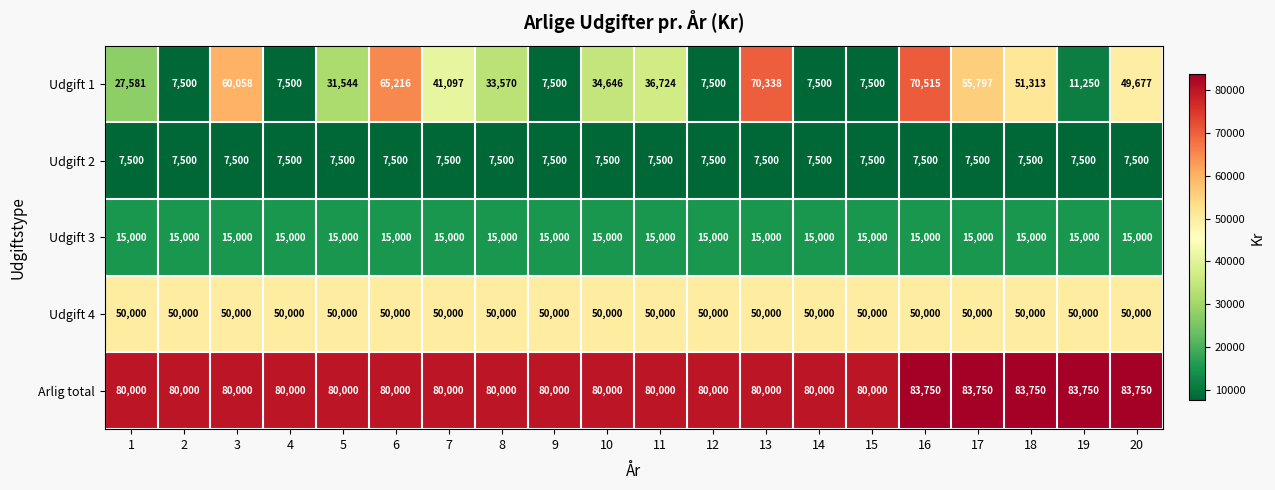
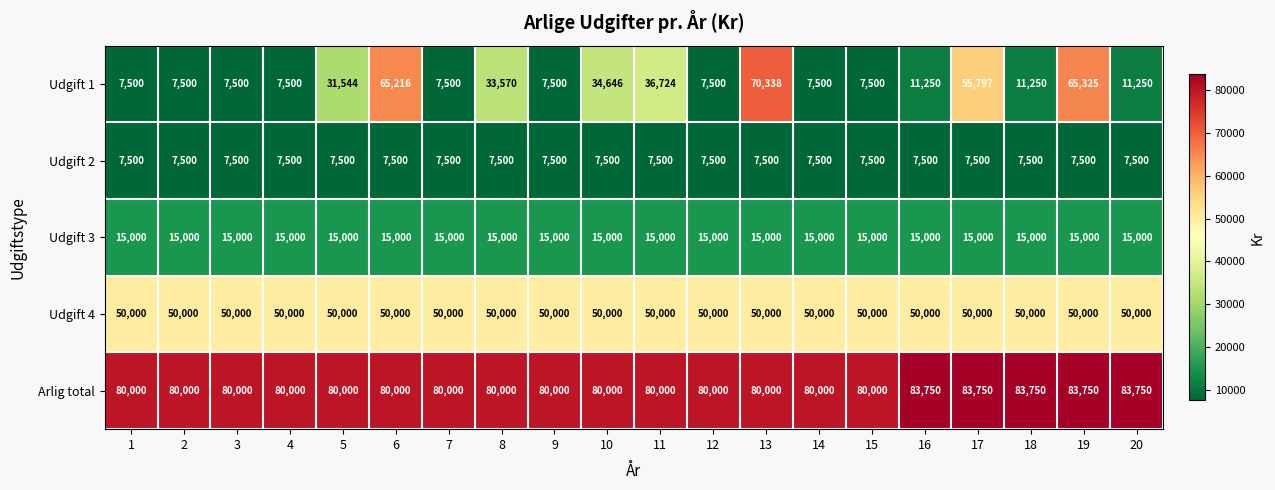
  {
    "Udgift 1": {
-     "1": "27,581",
+     "1": "7,500",
      "2": "7,500",
-     "3": "60,058",
+     "3": "7,500",
      "4": "7,500",
      "5": "31,544",
      "6": "65,216",
-     "7": "41,097",
+     "7": "7,500",
      "8": "33,570",
      "9": "7,500",
      "10": "34,646",
      "11": "36,724",
      "12": "7,500",
      "13": "70,338",
      "14": "7,500",
      "15": "7,500",
-     "16": "70,515",
+     "16": "11,250",
      "17": "55,797",
-     "18": "51,313",
-     "19": "11,250",
-     "20": "49,677"
+     "18": "11,250",
+     "19": "65,325",
+     "20": "11,250"
    },
    "Udgift 2": {
      "1": "7,500",
      "2": "7,500",
      "3": "7,500",
      "4": "7,500",
      "5": "7,500",
      "6": "7,500",
      "7": "7,500",
      "8": "7,500",
      "9": "7,500",
      "10": "7,500",
      "11": "7,500",
      "12": "7,500",
      "13": "7,500",
      "14": "7,500",
      "15": "7,500",
      "16": "7,500",
      "17": "7,500",
      "18": "7,500",
      "19": "7,500",
      "20": "7,500"
    },
    "Udgift 3": {
      "1": "15,000",
      "2": "15,000",
      "3": "15,000",
      "4": "15,000",
      "5": "15,000",
      "6": "15,000",
      "7": "15,000",
      "8": "15,000",
      "9": "15,000",
      "10": "15,000",
      "11": "15,000",
      "12": "15,000",
      "13": "15,000",
      "14": "15,000",
      "15": "15,000",
      "16": "15,000",
      "17": "15,000",
      "18": "15,000",
      "19": "15,000",
      "20": "15,000"
    },
    "Udgift 4": {
      "1": "50,000",
      "2": "50,000",
      "3": "50,000",
      "4": "50,000",
      "5": "50,000",
      "6": "50,000",
      "7": "50,000",
      "8": "50,000",
      "9": "50,000",
      "10": "50,000",
      "11": "50,000",
      "12": "50,000",
      "13": "50,000",
      "14": "50,000",
      "15": "50,000",
      "16": "50,000",
      "17": "50,000",
      "18": "50,000",
      "19": "50,000",
      "20": "50,000"
    },
    "Arlig total": {
      "1": "80,000",
      "2": "80,000",
      "3": "80,000",
      "4": "80,000",
      "5": "80,000",
      "6": "80,000",
      "7": "80,000",
      "8": "80,000",
      "9": "80,000",
      "10": "80,000",
      "11": "80,000",
      "12": "80,000",
      "13": "80,000",
      "14": "80,000",
      "15": "80,000",
      "16": "83,750",
      "17": "83,750",
      "18": "83,750",
      "19": "83,750",
      "20": "83,750"
    }
  }
